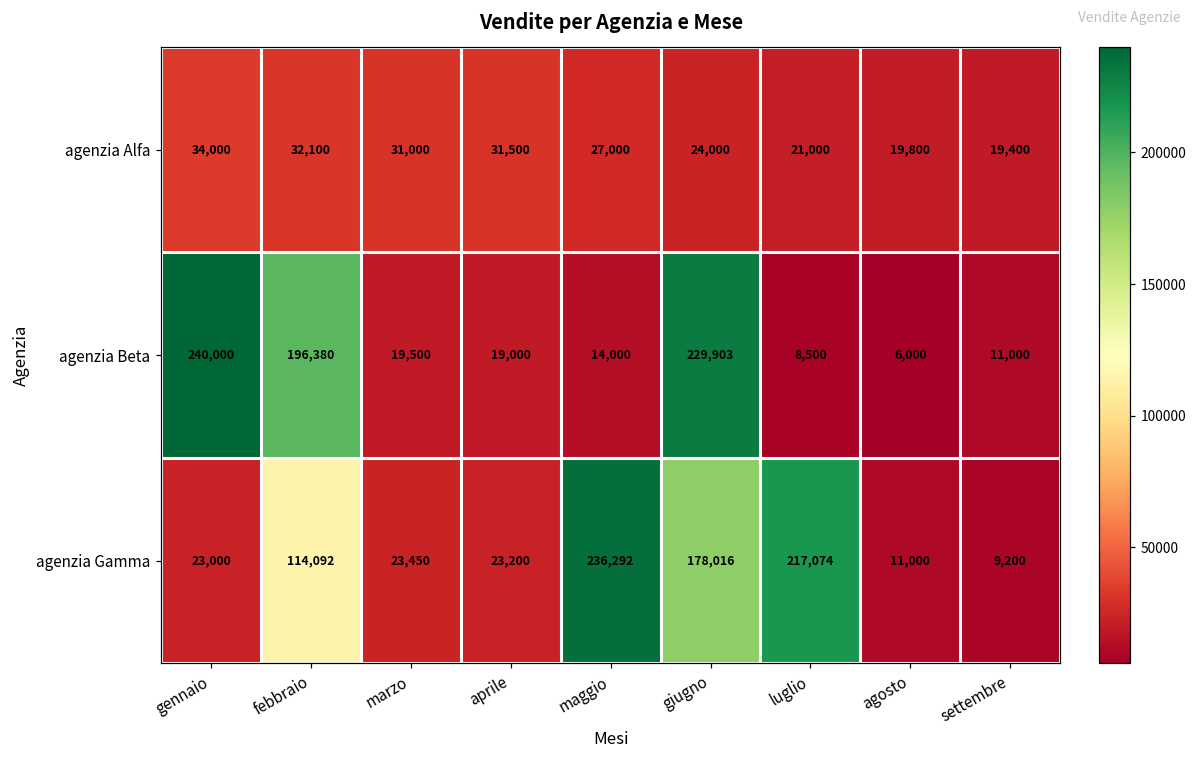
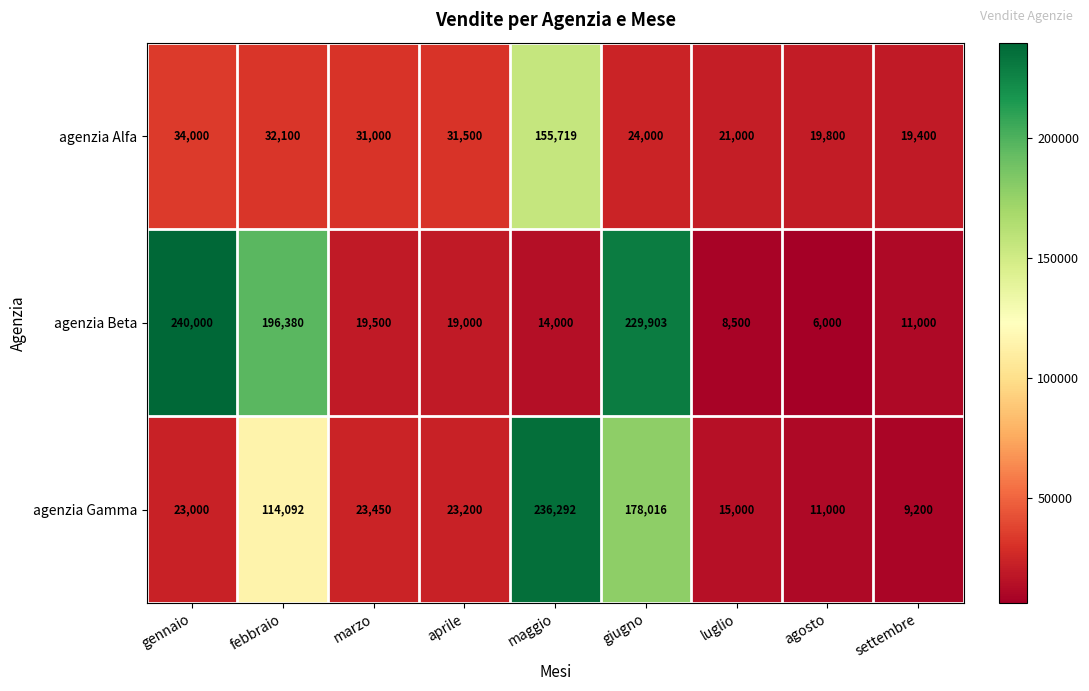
  {
    "agenzia Alfa": {
      "gennaio": "34,000",
      "febbraio": "32,100",
      "marzo": "31,000",
      "aprile": "31,500",
-     "maggio": "27,000",
+     "maggio": "155,719",
      "giugno": "24,000",
      "luglio": "21,000",
      "agosto": "19,800",
      "settembre": "19,400"
    },
    "agenzia Beta": {
      "gennaio": "240,000",
      "febbraio": "196,380",
      "marzo": "19,500",
      "aprile": "19,000",
      "maggio": "14,000",
      "giugno": "229,903",
      "luglio": "8,500",
      "agosto": "6,000",
      "settembre": "11,000"
    },
    "agenzia Gamma": {
      "gennaio": "23,000",
      "febbraio": "114,092",
      "marzo": "23,450",
      "aprile": "23,200",
      "maggio": "236,292",
      "giugno": "178,016",
-     "luglio": "217,074",
+     "luglio": "15,000",
      "agosto": "11,000",
      "settembre": "9,200"
    }
  }
